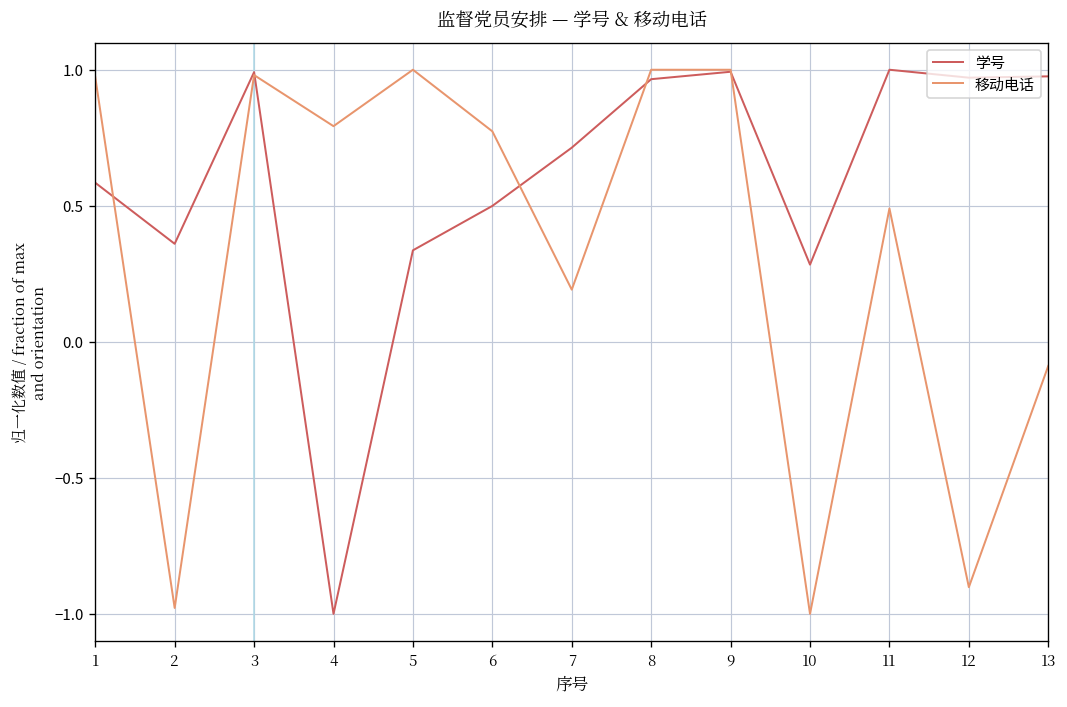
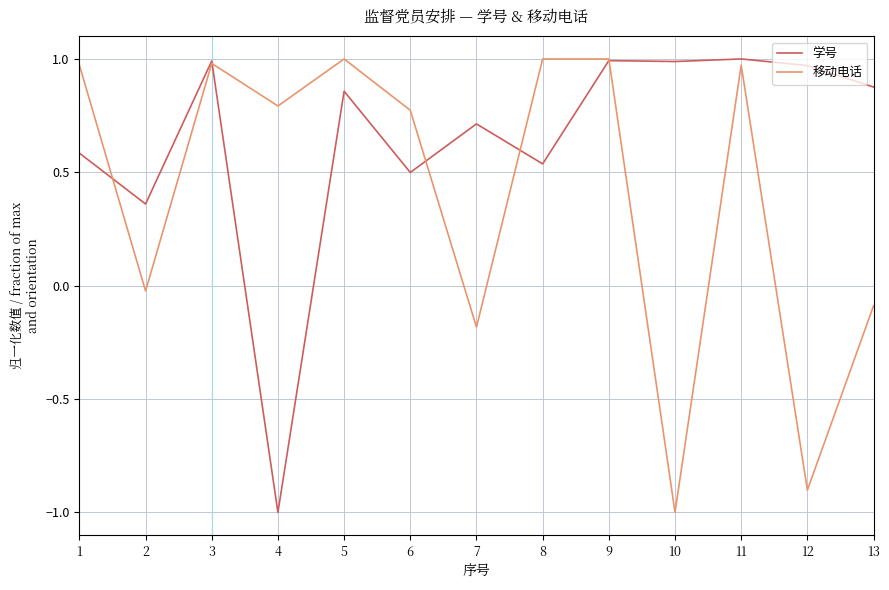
  {
    "学号": {
      "1": 0.58,
      "2": 0.36,
      "4": -1.00,
-     "5": 0.34,
+     "5": 0.86,
      "6": 0.50,
      "7": 0.71,
-     "8": 0.97,
-     "10": 0.28,
+     "8": 0.54,
+     "10": 0.99,
      "11": 1.00,
-     "13": 0.98
+     "13": 0.88
    },
    "移动电话": {
      "1": 0.97,
-     "2": -0.98,
+     "2": -0.02,
      "4": 0.79,
      "5": 1.00,
      "6": 0.77,
-     "7": 0.19,
+     "7": -0.18,
      "8": 1.00,
      "10": -1.00,
-     "11": 0.49,
+     "11": 0.97,
      "12": -0.90,
      "13": -0.09
    }
  }
